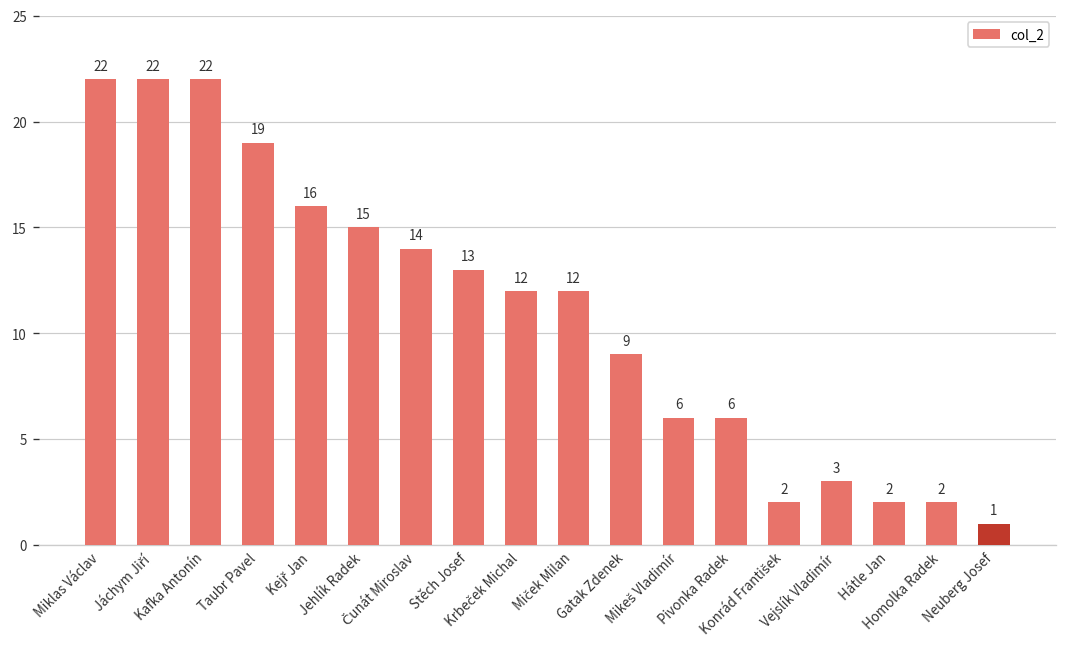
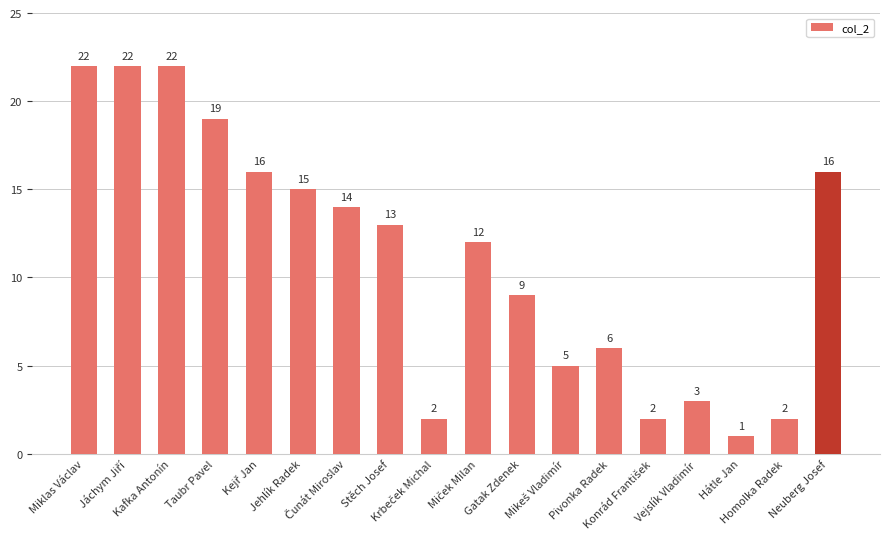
  {
    "Miklas Václav": 22,
    "Jáchym Jiří": 22,
    "Kafka Antonín": 22,
    "Taubr Pavel": 19,
    "Kejř Jan": 16,
    "Jehlík Radek": 15,
    "Čunát Miroslav": 14,
    "Stěch Josef": 13,
-   "Krbeček Michal": 12,
+   "Krbeček Michal": 2,
    "Miček Milan": 12,
    "Gatak Zdenek": 9,
-   "Mikeš Vladimír": 6,
+   "Mikeš Vladimír": 5,
    "Pivonka Radek": 6,
    "Konrád František": 2,
    "Vejslík Vladimír": 3,
-   "Hátle Jan": 2,
+   "Hátle Jan": 1,
    "Homolka Radek": 2,
-   "Neuberg Josef": 1
+   "Neuberg Josef": 16
  }
